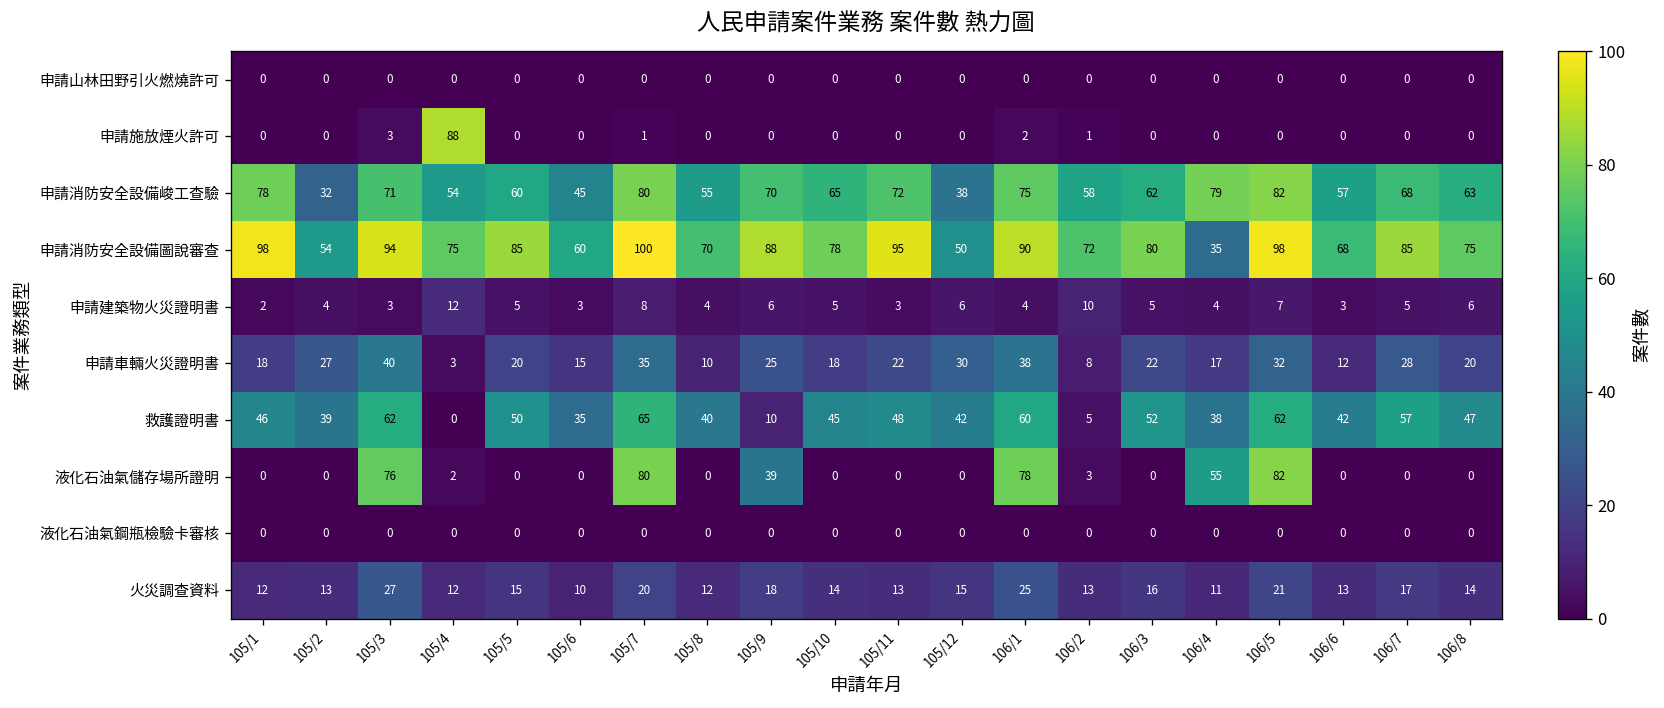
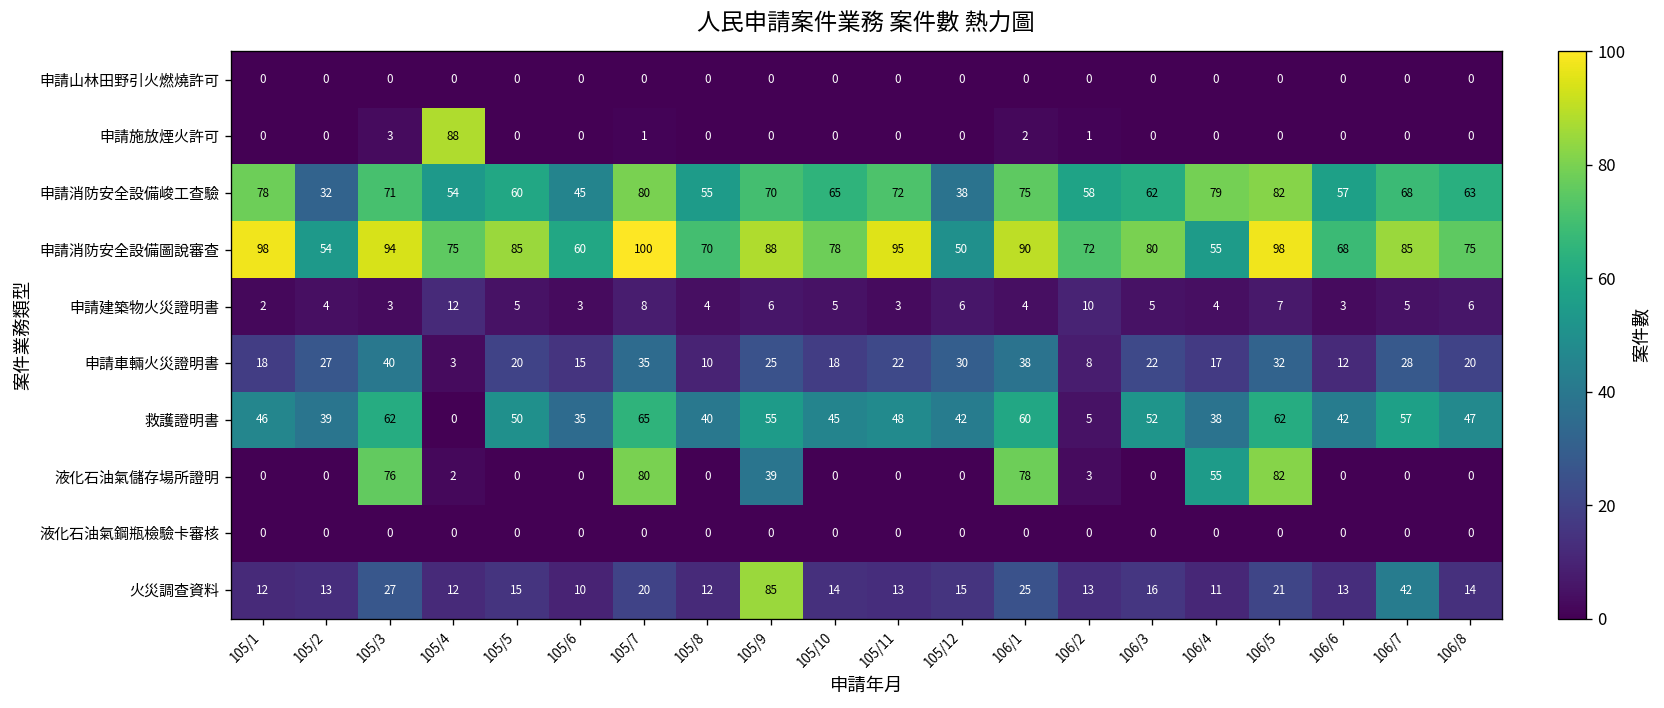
  {
    "申請山林田野引火燃燒許可": {
      "105/1": 0,
      "105/2": 0,
      "105/3": 0,
      "105/4": 0,
      "105/5": 0,
      "105/6": 0,
      "105/7": 0,
      "105/8": 0,
      "105/9": 0,
      "105/10": 0,
      "105/11": 0,
      "105/12": 0,
      "106/1": 0,
      "106/2": 0,
      "106/3": 0,
      "106/4": 0,
      "106/5": 0,
      "106/6": 0,
      "106/7": 0,
      "106/8": 0
    },
    "申請施放煙火許可": {
      "105/1": 0,
      "105/2": 0,
      "105/3": 3,
      "105/4": 88,
      "105/5": 0,
      "105/6": 0,
      "105/7": 1,
      "105/8": 0,
      "105/9": 0,
      "105/10": 0,
      "105/11": 0,
      "105/12": 0,
      "106/1": 2,
      "106/2": 1,
      "106/3": 0,
      "106/4": 0,
      "106/5": 0,
      "106/6": 0,
      "106/7": 0,
      "106/8": 0
    },
    "申請消防安全設備峻工查驗": {
      "105/1": 78,
      "105/2": 32,
      "105/3": 71,
      "105/4": 54,
      "105/5": 60,
      "105/6": 45,
      "105/7": 80,
      "105/8": 55,
      "105/9": 70,
      "105/10": 65,
      "105/11": 72,
      "105/12": 38,
      "106/1": 75,
      "106/2": 58,
      "106/3": 62,
      "106/4": 79,
      "106/5": 82,
      "106/6": 57,
      "106/7": 68,
      "106/8": 63
    },
    "申請消防安全設備圖說審查": {
      "105/1": 98,
      "105/2": 54,
      "105/3": 94,
      "105/4": 75,
      "105/5": 85,
      "105/6": 60,
      "105/7": 100,
      "105/8": 70,
      "105/9": 88,
      "105/10": 78,
      "105/11": 95,
      "105/12": 50,
      "106/1": 90,
      "106/2": 72,
      "106/3": 80,
-     "106/4": 35,
+     "106/4": 55,
      "106/5": 98,
      "106/6": 68,
      "106/7": 85,
      "106/8": 75
    },
    "申請建築物火災證明書": {
      "105/1": 2,
      "105/2": 4,
      "105/3": 3,
      "105/4": 12,
      "105/5": 5,
      "105/6": 3,
      "105/7": 8,
      "105/8": 4,
      "105/9": 6,
      "105/10": 5,
      "105/11": 3,
      "105/12": 6,
      "106/1": 4,
      "106/2": 10,
      "106/3": 5,
      "106/4": 4,
      "106/5": 7,
      "106/6": 3,
      "106/7": 5,
      "106/8": 6
    },
    "申請車輛火災證明書": {
      "105/1": 18,
      "105/2": 27,
      "105/3": 40,
      "105/4": 3,
      "105/5": 20,
      "105/6": 15,
      "105/7": 35,
      "105/8": 10,
      "105/9": 25,
      "105/10": 18,
      "105/11": 22,
      "105/12": 30,
      "106/1": 38,
      "106/2": 8,
      "106/3": 22,
      "106/4": 17,
      "106/5": 32,
      "106/6": 12,
      "106/7": 28,
      "106/8": 20
    },
    "救護證明書": {
      "105/1": 46,
      "105/2": 39,
      "105/3": 62,
      "105/4": 0,
      "105/5": 50,
      "105/6": 35,
      "105/7": 65,
      "105/8": 40,
-     "105/9": 10,
+     "105/9": 55,
      "105/10": 45,
      "105/11": 48,
      "105/12": 42,
      "106/1": 60,
      "106/2": 5,
      "106/3": 52,
      "106/4": 38,
      "106/5": 62,
      "106/6": 42,
      "106/7": 57,
      "106/8": 47
    },
    "液化石油氣儲存場所證明": {
      "105/1": 0,
      "105/2": 0,
      "105/3": 76,
      "105/4": 2,
      "105/5": 0,
      "105/6": 0,
      "105/7": 80,
      "105/8": 0,
      "105/9": 39,
      "105/10": 0,
      "105/11": 0,
      "105/12": 0,
      "106/1": 78,
      "106/2": 3,
      "106/3": 0,
      "106/4": 55,
      "106/5": 82,
      "106/6": 0,
      "106/7": 0,
      "106/8": 0
    },
    "液化石油氣鋼瓶檢驗卡審核": {
      "105/1": 0,
      "105/2": 0,
      "105/3": 0,
      "105/4": 0,
      "105/5": 0,
      "105/6": 0,
      "105/7": 0,
      "105/8": 0,
      "105/9": 0,
      "105/10": 0,
      "105/11": 0,
      "105/12": 0,
      "106/1": 0,
      "106/2": 0,
      "106/3": 0,
      "106/4": 0,
      "106/5": 0,
      "106/6": 0,
      "106/7": 0,
      "106/8": 0
    },
    "火災調查資料": {
      "105/1": 12,
      "105/2": 13,
      "105/3": 27,
      "105/4": 12,
      "105/5": 15,
      "105/6": 10,
      "105/7": 20,
      "105/8": 12,
-     "105/9": 18,
+     "105/9": 85,
      "105/10": 14,
      "105/11": 13,
      "105/12": 15,
      "106/1": 25,
      "106/2": 13,
      "106/3": 16,
      "106/4": 11,
      "106/5": 21,
      "106/6": 13,
-     "106/7": 17,
+     "106/7": 42,
      "106/8": 14
    }
  }
